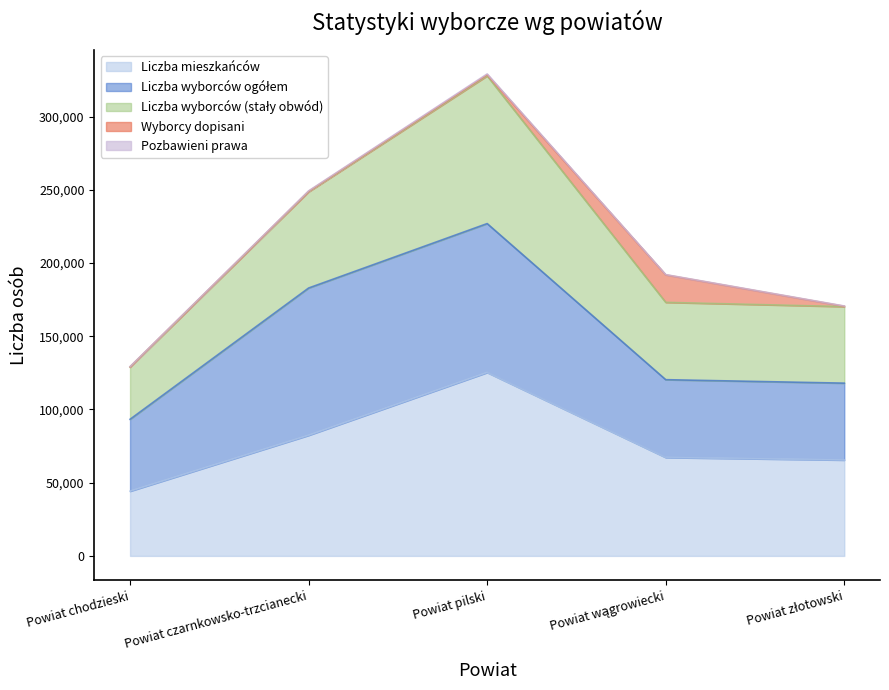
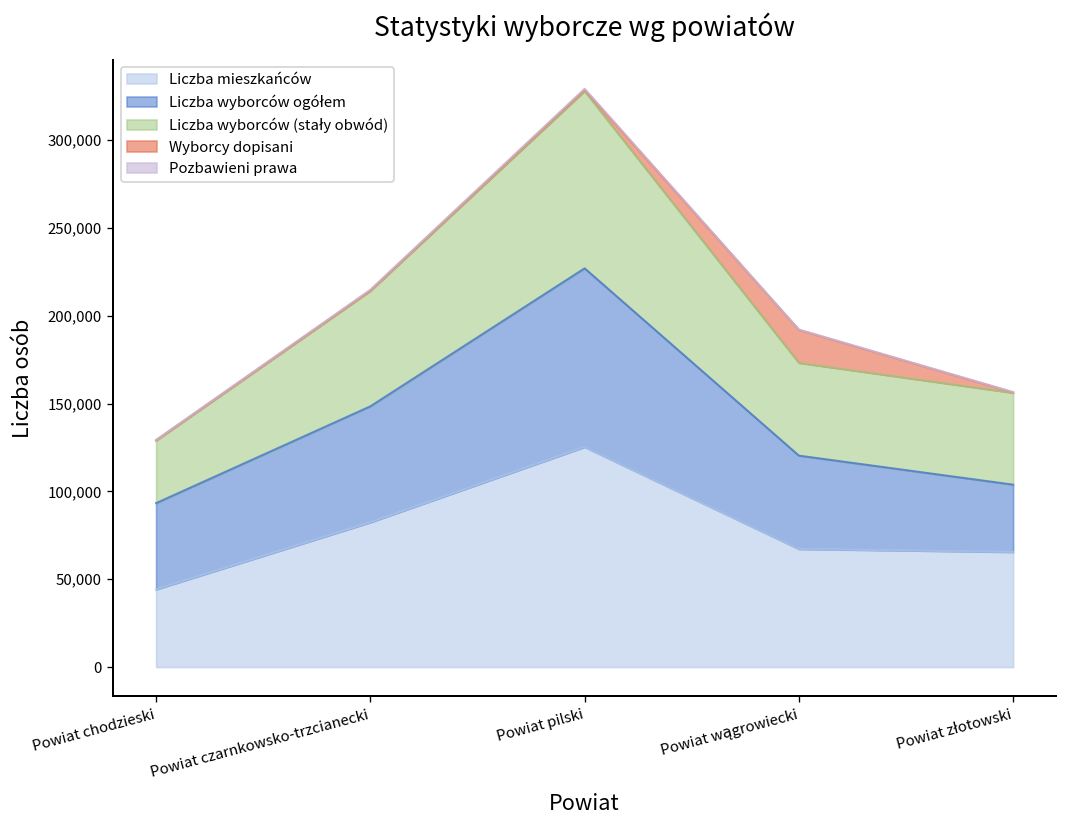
  {
    "Liczba wyborców ogółem": {
      "Powiat chodzieski": "49,000",
-     "Powiat czarnkowsko-trzcianecki": "101,000",
+     "Powiat czarnkowsko-trzcianecki": "66,000",
      "Powiat pilski": "102,000",
      "Powiat wągrowiecki": "53,000",
-     "Powiat złotowski": "53,000"
+     "Powiat złotowski": "38,000"
    },
    "Liczba wyborców (stały obwód)": {
      "Powiat wągrowiecki": "53,000"
    }
  }
